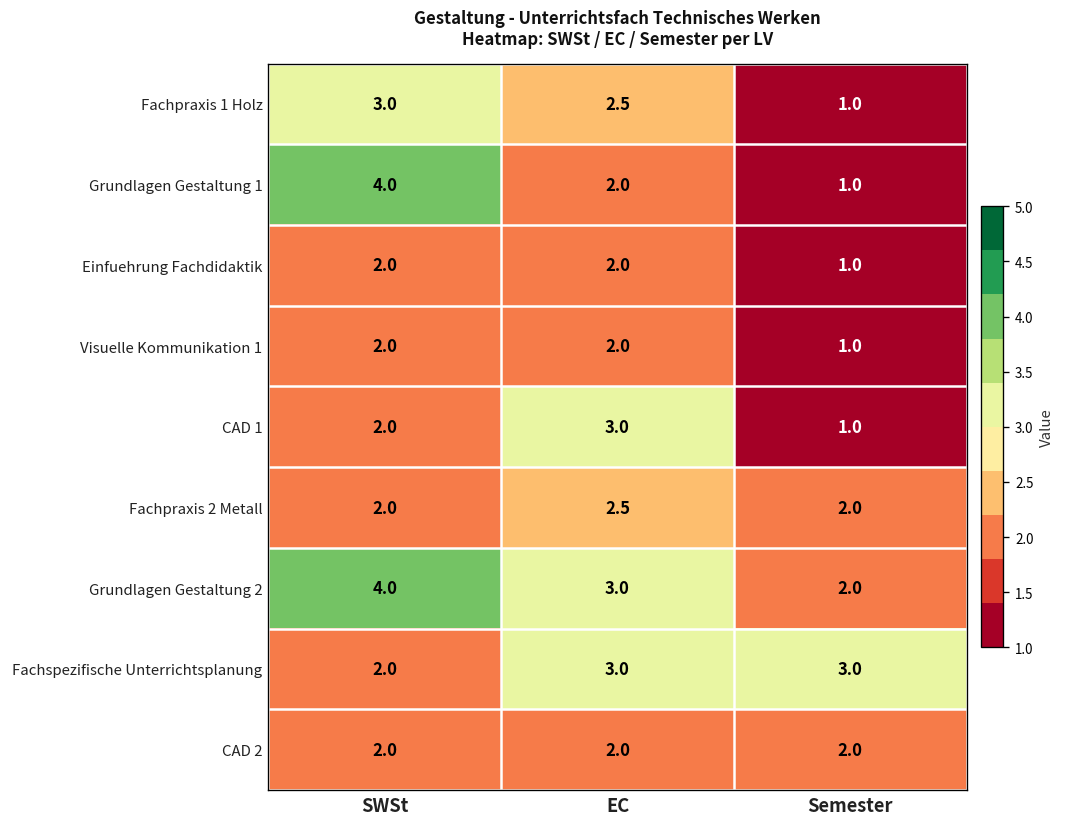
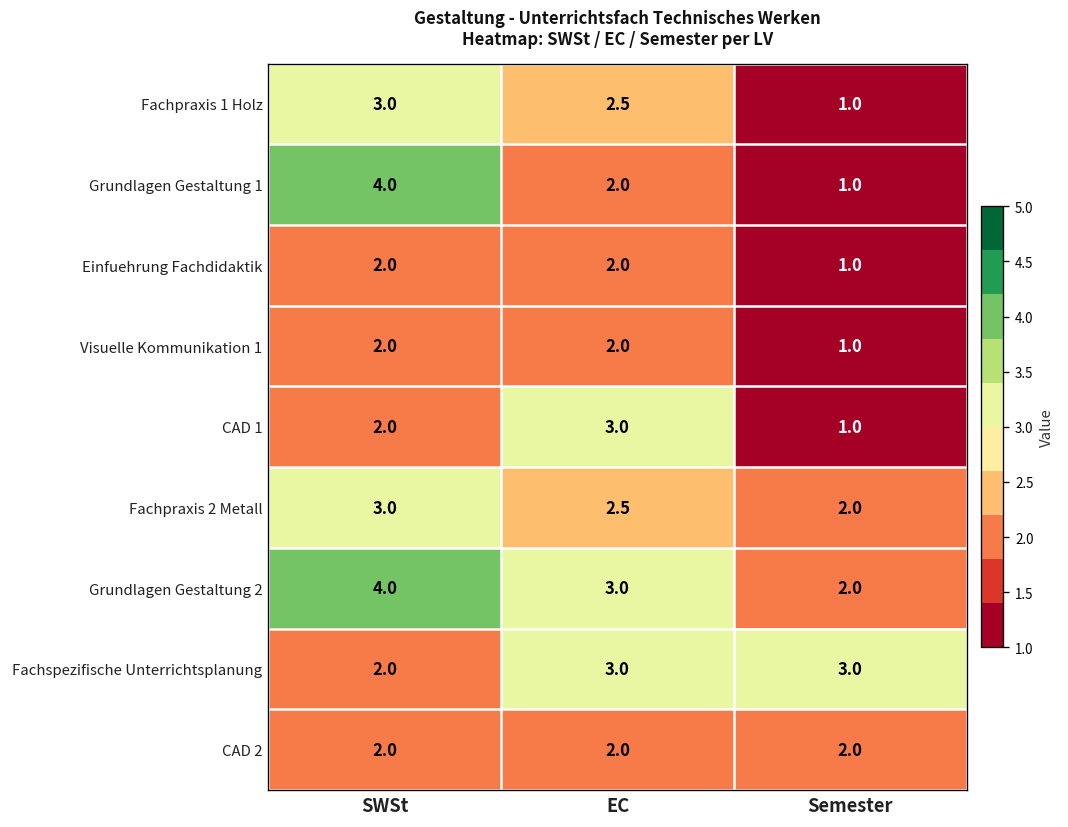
  {
    "Fachpraxis 1 Holz": {
      "SWSt": 3.0,
      "EC": 2.5,
      "Semester": 1.0
    },
    "Grundlagen Gestaltung 1": {
      "SWSt": 4.0,
      "EC": 2.0,
      "Semester": 1.0
    },
    "Einfuehrung Fachdidaktik": {
      "SWSt": 2.0,
      "EC": 2.0,
      "Semester": 1.0
    },
    "Visuelle Kommunikation 1": {
      "SWSt": 2.0,
      "EC": 2.0,
      "Semester": 1.0
    },
    "CAD 1": {
      "SWSt": 2.0,
      "EC": 3.0,
      "Semester": 1.0
    },
    "Fachpraxis 2 Metall": {
-     "SWSt": 2.0,
+     "SWSt": 3.0,
      "EC": 2.5,
      "Semester": 2.0
    },
    "Grundlagen Gestaltung 2": {
      "SWSt": 4.0,
      "EC": 3.0,
      "Semester": 2.0
    },
    "Fachspezifische Unterrichtsplanung": {
      "SWSt": 2.0,
      "EC": 3.0,
      "Semester": 3.0
    },
    "CAD 2": {
      "SWSt": 2.0,
      "EC": 2.0,
      "Semester": 2.0
    }
  }
